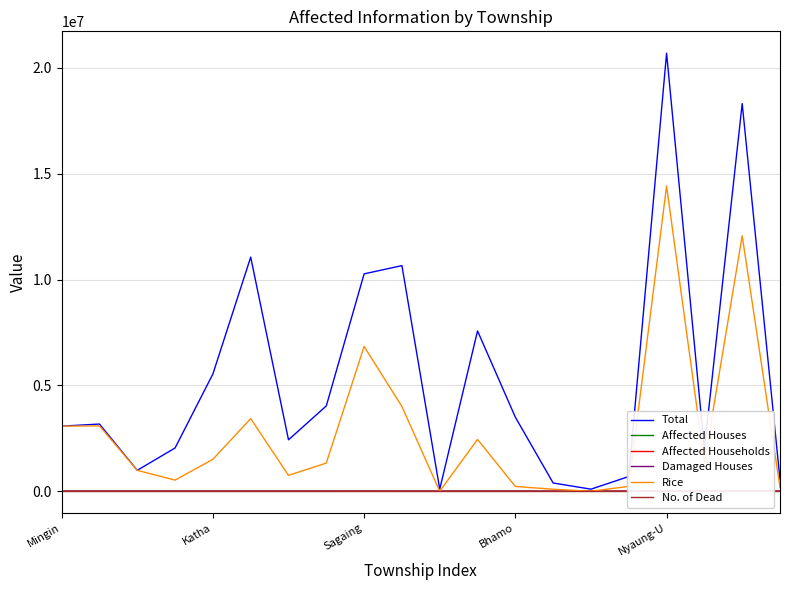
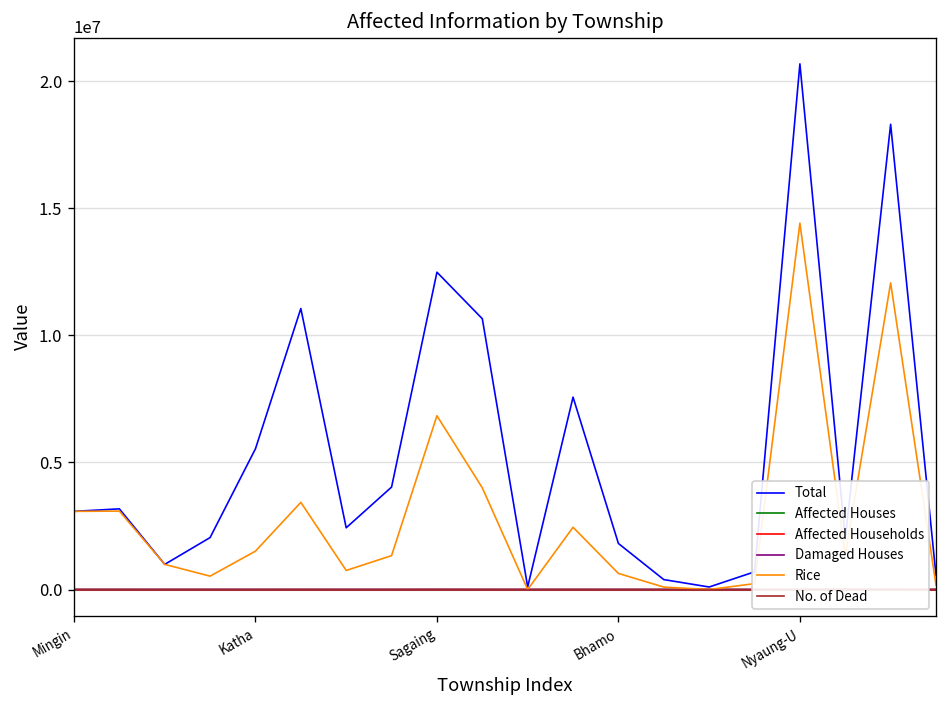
  {
    "Total": {
      "Katha": 5500000,
-     "Sagaing": 10300000,
-     "Bhamo": 3500000,
+     "Sagaing": 12500000,
+     "Bhamo": 1800000,
      "Nyaung-U": 20700000
    },
    "No. of Dead": {
      "Mingin": 0,
      "Katha": 0,
      "Sagaing": 0,
      "Bhamo": 0
    },
    "Rice": {
      "Katha": 1500000,
      "Sagaing": 6800000,
-     "Bhamo": 200000,
+     "Bhamo": 600000,
      "Nyaung-U": 14400000
    }
  }
